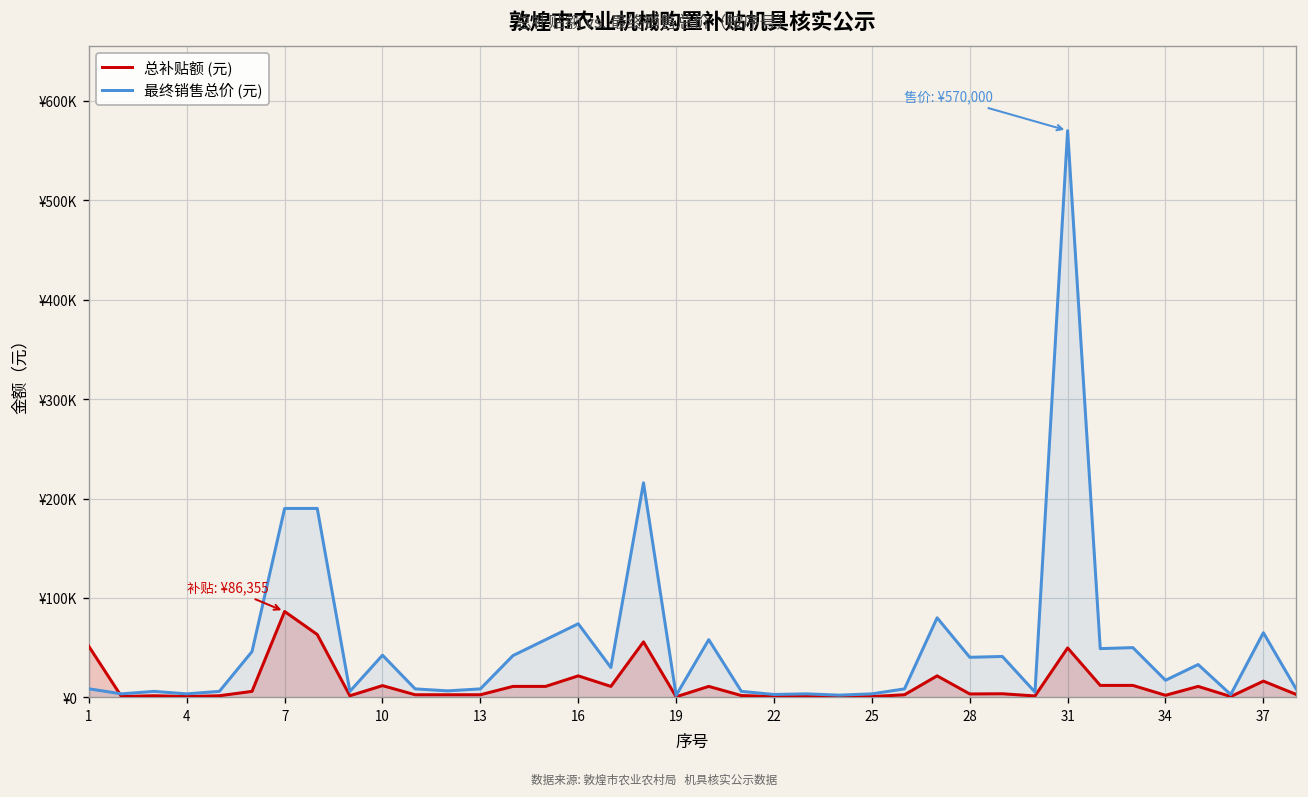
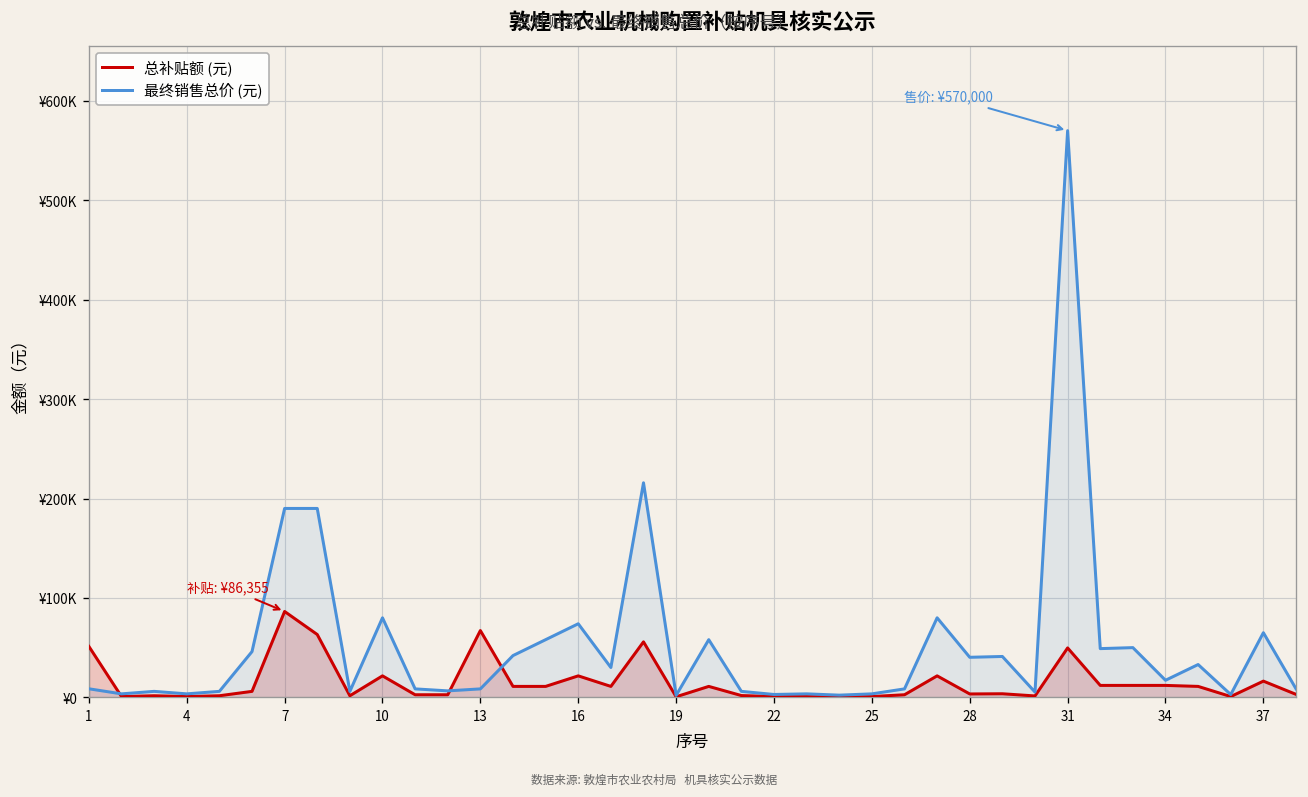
  {
    "总补贴额 (元)": {
      "1": "¥50000",
-     "10": "¥10000",
-     "13": "¥0",
+     "10": "¥20000",
+     "13": "¥70000",
      "16": "¥20000",
      "28": "¥0",
      "31": "¥50000",
-     "34": "¥0",
+     "34": "¥10000",
      "37": "¥20000"
    },
    "最终销售总价 (元)": {
      "1": "¥10000",
      "7": "¥190000",
-     "10": "¥40000",
+     "10": "¥80000",
      "13": "¥10000",
      "16": "¥70000",
      "28": "¥40000",
      "34": "¥20000",
      "37": "¥70000"
    }
  }
